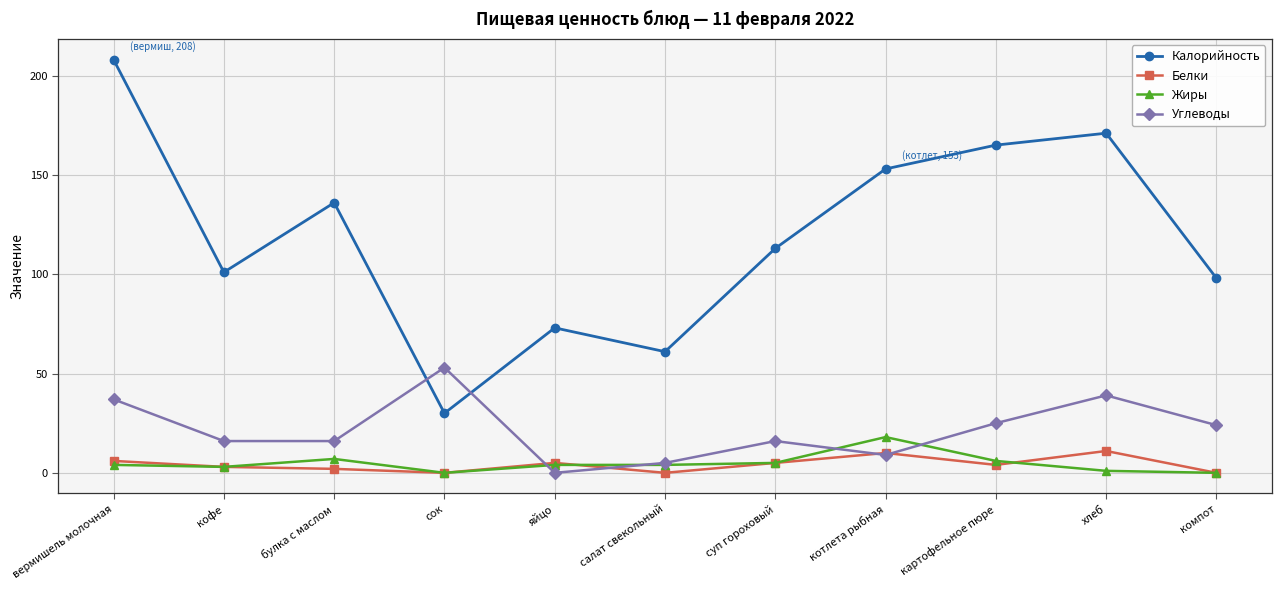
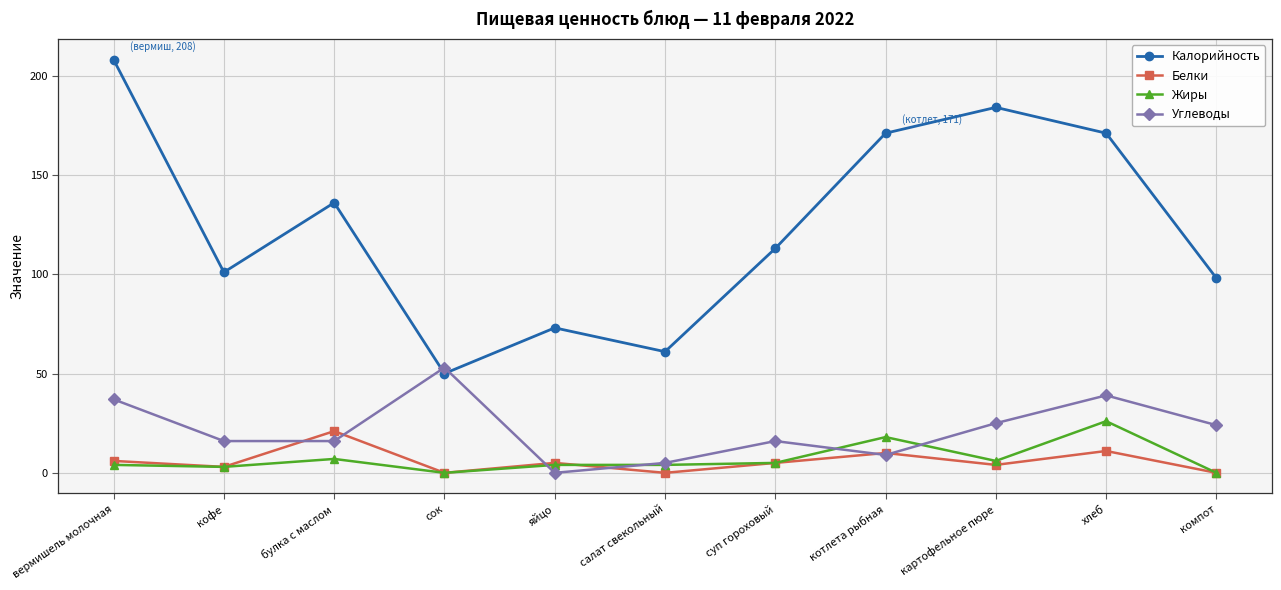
  {
    "Калорийность": {
      "вермишель молочная": 208,
-     "сок": 30,
-     "котлета рыбная": 153,
-     "картофельное пюре": 165
+     "сок": 50,
+     "котлета рыбная": 171,
+     "картофельное пюре": 184
    },
    "Белки": {
      "вермишель молочная": 6,
-     "булка с маслом": 2,
+     "булка с маслом": 21,
      "салат свекольный": 0,
      "картофельное пюре": 4,
      "хлеб": 11
    },
    "Жиры": {
      "вермишель молочная": 4,
      "булка с маслом": 7,
      "котлета рыбная": 18,
      "картофельное пюре": 6,
-     "хлеб": 1
+     "хлеб": 26
    },
    "Углеводы": {
      "вермишель молочная": 37,
      "кофе": 16,
      "булка с маслом": 16,
      "сок": 53,
      "яйцо": 0,
      "суп гороховый": 16,
      "картофельное пюре": 25,
      "хлеб": 39,
      "компот": 24
    }
  }
